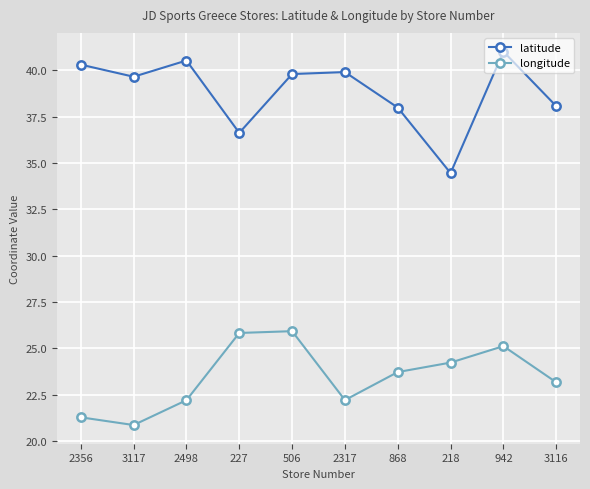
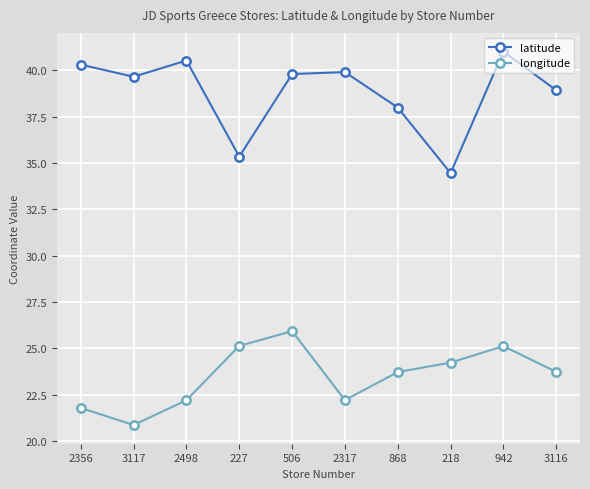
  {
    "latitude": {
      "2356": 40.3,
      "3117": 39.6,
      "2498": 40.5,
-     "227": 36.6,
+     "227": 35.3,
      "506": 39.8,
      "2317": 39.9,
      "868": 38.0,
      "218": 34.5,
-     "3116": 38.1
+     "3116": 38.9
    },
    "longitude": {
-     "2356": 21.3,
+     "2356": 21.8,
      "3117": 20.9,
      "2498": 22.2,
-     "227": 25.8,
+     "227": 25.1,
      "506": 25.9,
      "2317": 22.2,
      "868": 23.7,
      "218": 24.2,
      "942": 25.1,
-     "3116": 23.2
+     "3116": 23.7
    }
  }
